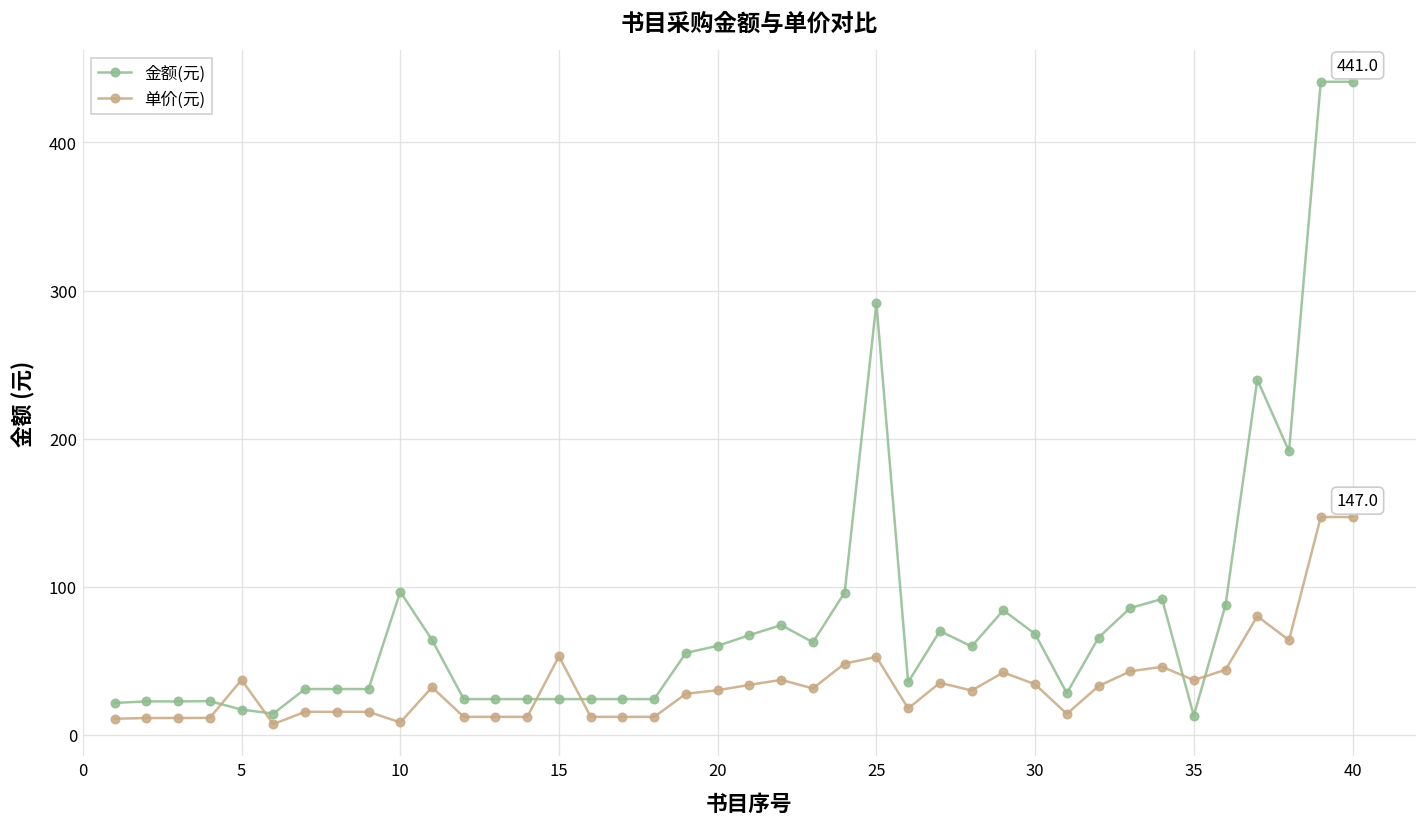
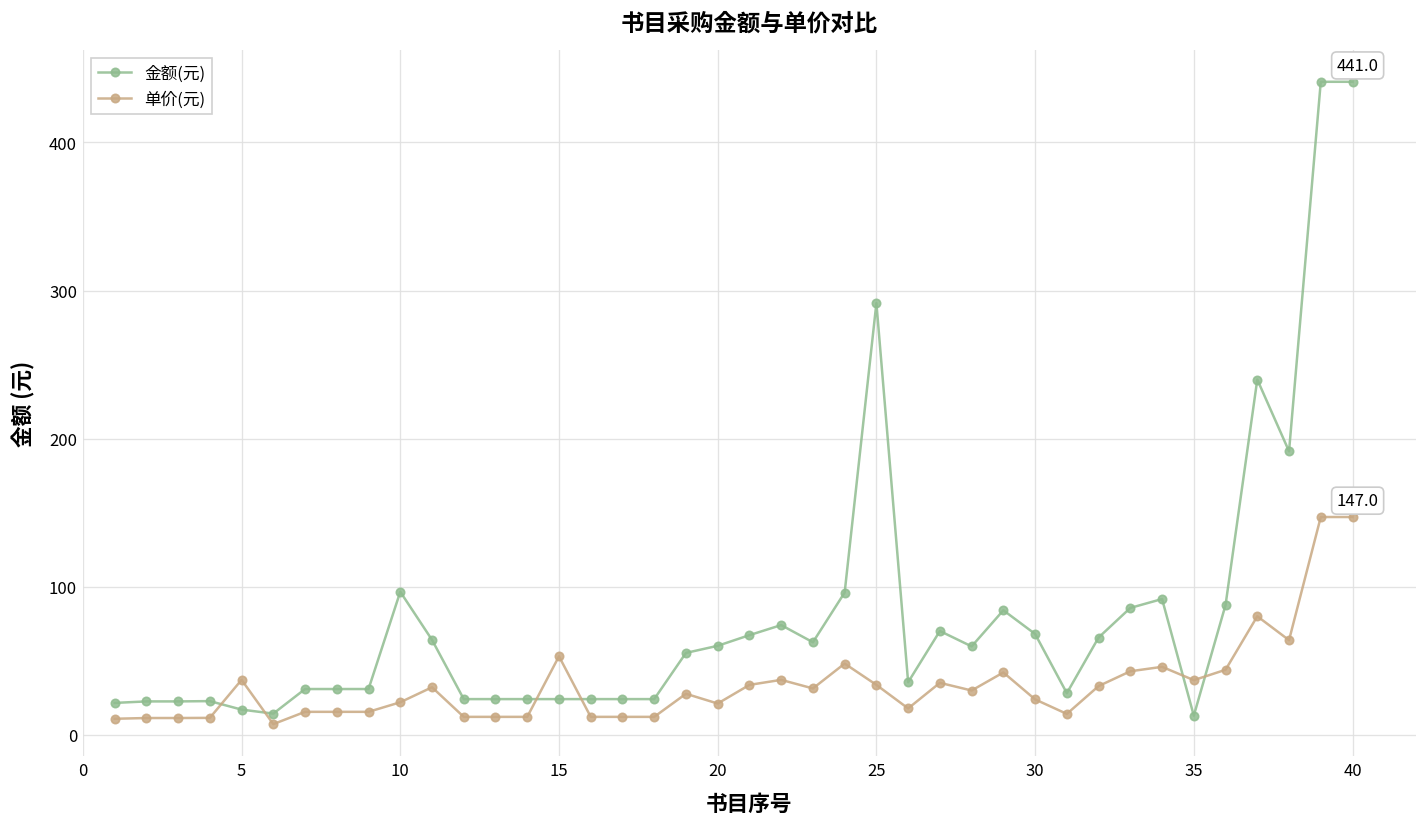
  {
    "金额(元)": {
      "5": 17,
      "10": 97,
      "15": 24,
      "20": 60,
      "25": 292,
      "30": 68,
      "35": 13
    },
    "单价(元)": {
      "5": 37,
-     "10": 8,
+     "10": 22,
      "15": 53,
-     "20": 30,
-     "25": 53,
-     "30": 34,
+     "20": 21,
+     "25": 34,
+     "30": 24,
      "35": 37
    }
  }
